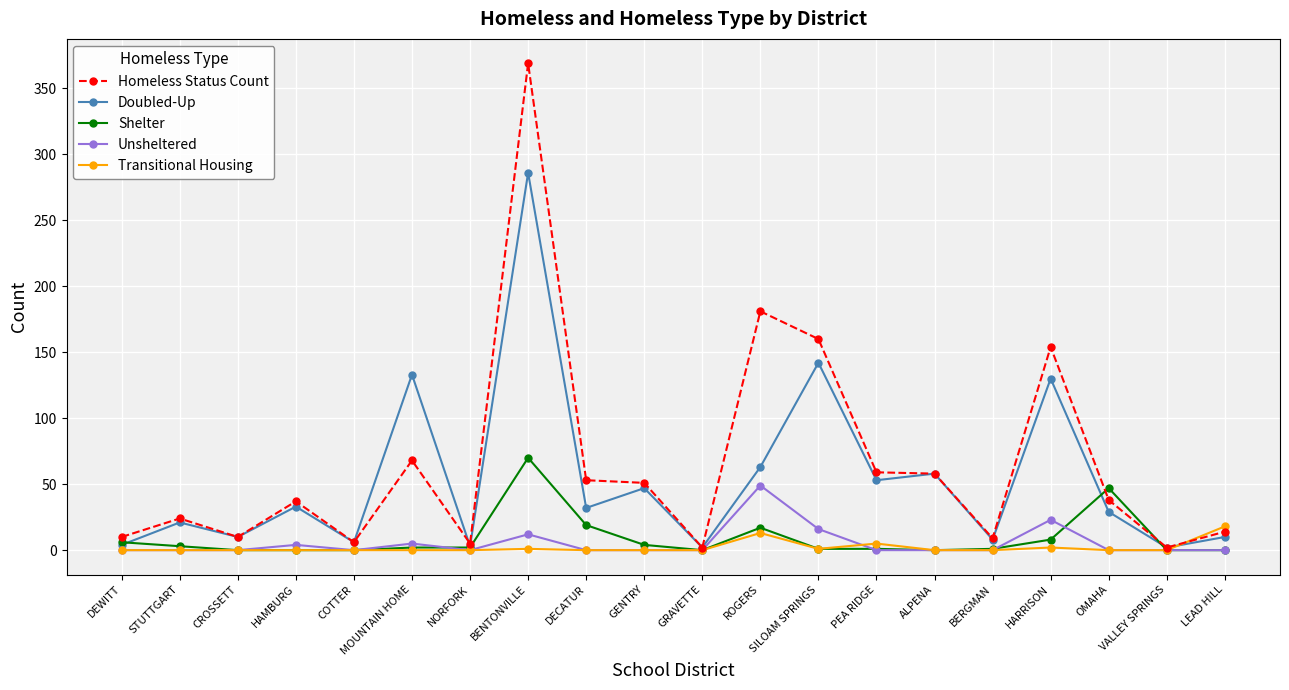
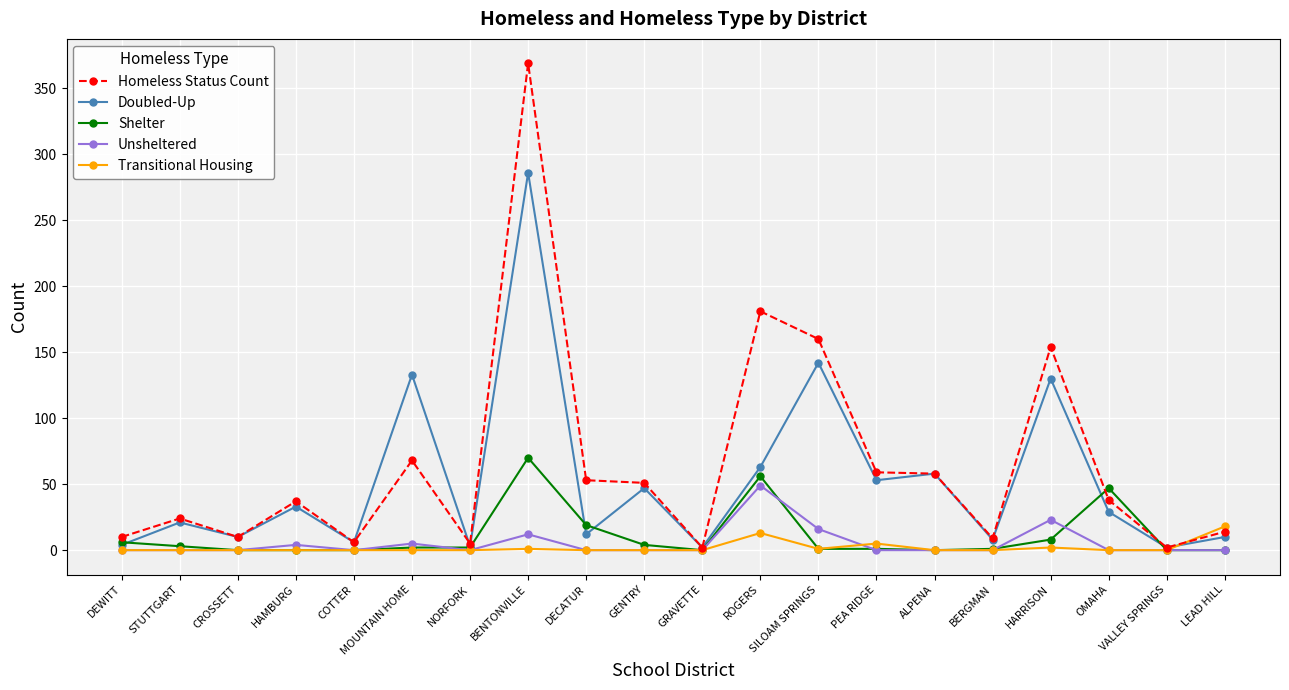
  {
    "Homeless Status Count": {
      "DEWITT": 10,
      "STUTTGART": 24,
      "HAMBURG": 37,
      "MOUNTAIN HOME": 68,
      "NORFORK": 5,
      "BENTONVILLE": 369,
      "DECATUR": 53,
      "GENTRY": 51,
      "ROGERS": 181,
      "SILOAM SPRINGS": 160,
      "PEA RIDGE": 59,
      "HARRISON": 154,
      "OMAHA": 38,
      "LEAD HILL": 14
    },
    "Doubled-Up": {
      "DEWITT": 4,
      "STUTTGART": 21,
      "HAMBURG": 33,
      "MOUNTAIN HOME": 133,
      "BENTONVILLE": 286,
-     "DECATUR": 32,
+     "DECATUR": 12,
      "GENTRY": 47,
      "ROGERS": 63,
      "SILOAM SPRINGS": 142,
      "PEA RIDGE": 53,
      "HARRISON": 130,
      "OMAHA": 29,
      "LEAD HILL": 10
    },
    "Shelter": {
      "DEWITT": 6,
      "STUTTGART": 3,
      "MOUNTAIN HOME": 2,
      "BENTONVILLE": 70,
      "DECATUR": 19,
      "GENTRY": 4,
-     "ROGERS": 17,
+     "ROGERS": 56,
      "HARRISON": 8,
      "OMAHA": 47
    },
    "Unsheltered": {
      "HAMBURG": 4,
      "MOUNTAIN HOME": 5,
      "BENTONVILLE": 12,
      "ROGERS": 49,
      "SILOAM SPRINGS": 16,
      "HARRISON": 23
    },
    "Transitional Housing": {
      "MOUNTAIN HOME": 0,
      "BENTONVILLE": 1,
      "ROGERS": 13,
      "PEA RIDGE": 5,
      "HARRISON": 2,
      "LEAD HILL": 18
    }
  }
